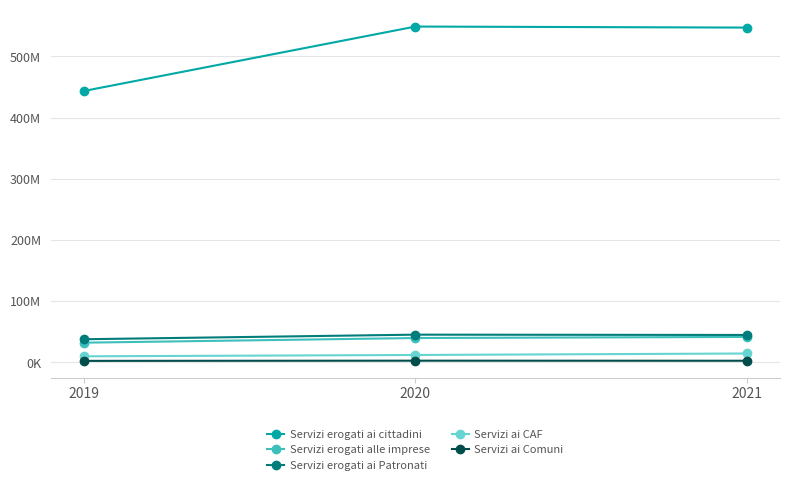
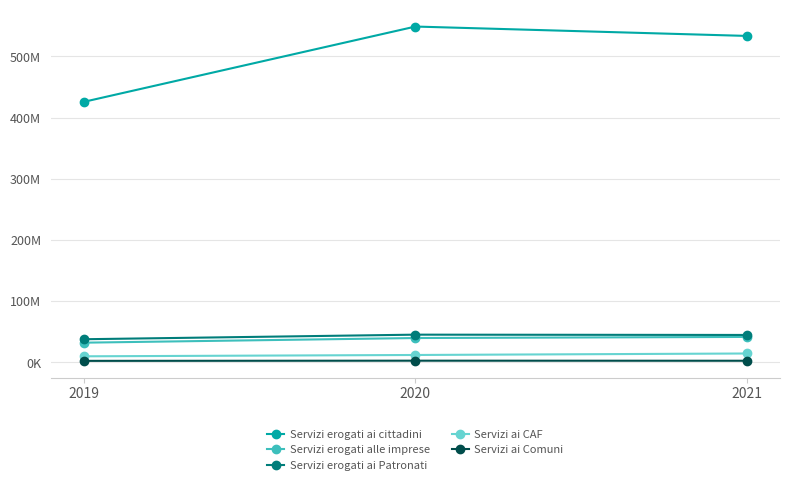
  {
    "Servizi erogati ai cittadini": {
-     "2019": 440000000,
+     "2019": 430000000,
      "2020": 550000000,
-     "2021": 550000000
+     "2021": 530000000
    },
    "Servizi erogati ai Patronati": {
      "2019": 40000000,
      "2020": 50000000
    },
    "Servizi ai Comuni": {
      "2019": 0,
      "2020": 0,
      "2021": 0
    }
  }
